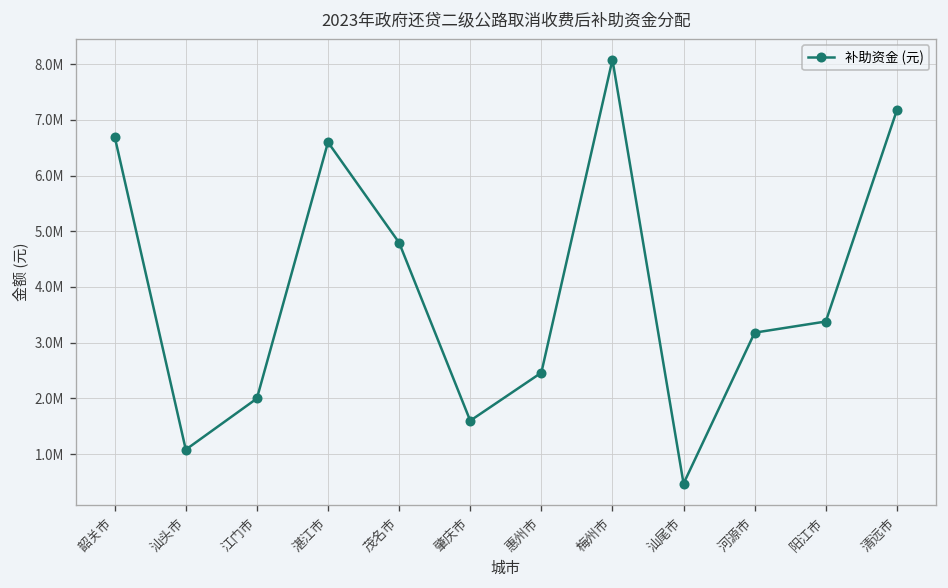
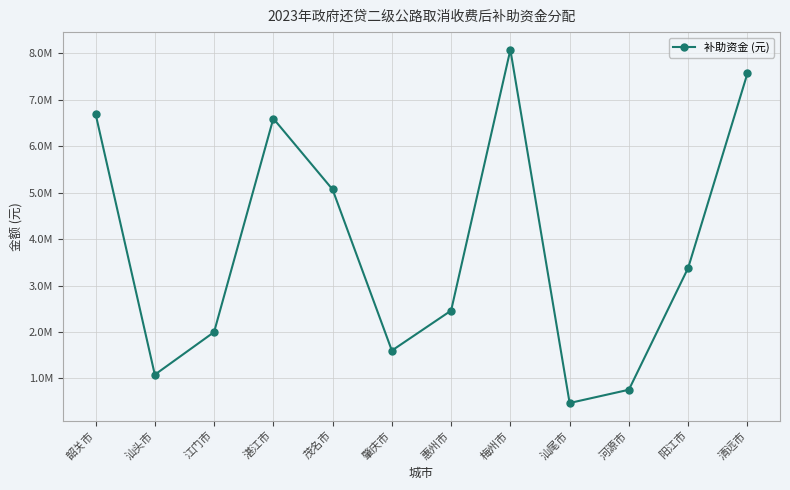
  {
    "韶关市": 6700000,
    "汕头市": 1100000,
    "江门市": 2000000,
    "湛江市": 6600000,
-   "茂名市": 4800000,
+   "茂名市": 5100000,
    "肇庆市": 1600000,
    "惠州市": 2500000,
    "梅州市": 8100000,
    "汕尾市": 500000,
-   "河源市": 3200000,
+   "河源市": 800000,
    "阳江市": 3400000,
-   "清远市": 7200000
+   "清远市": 7600000
  }
